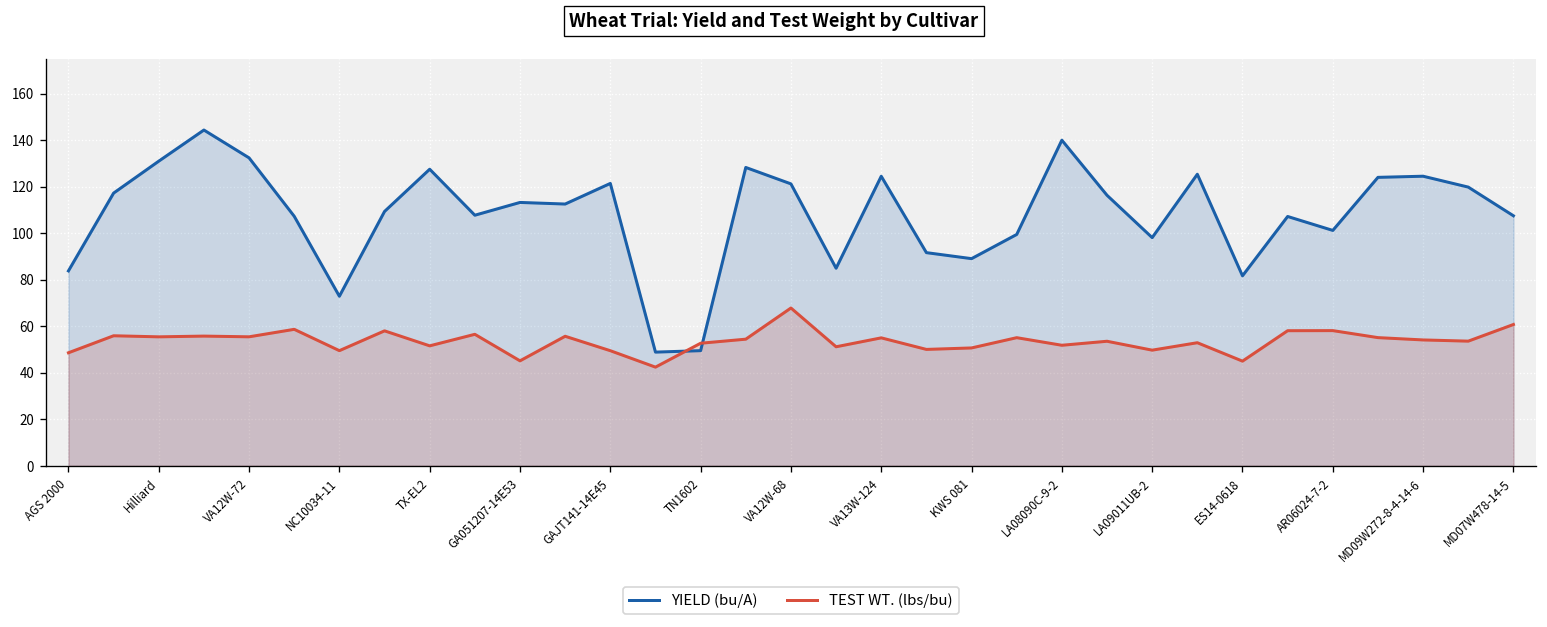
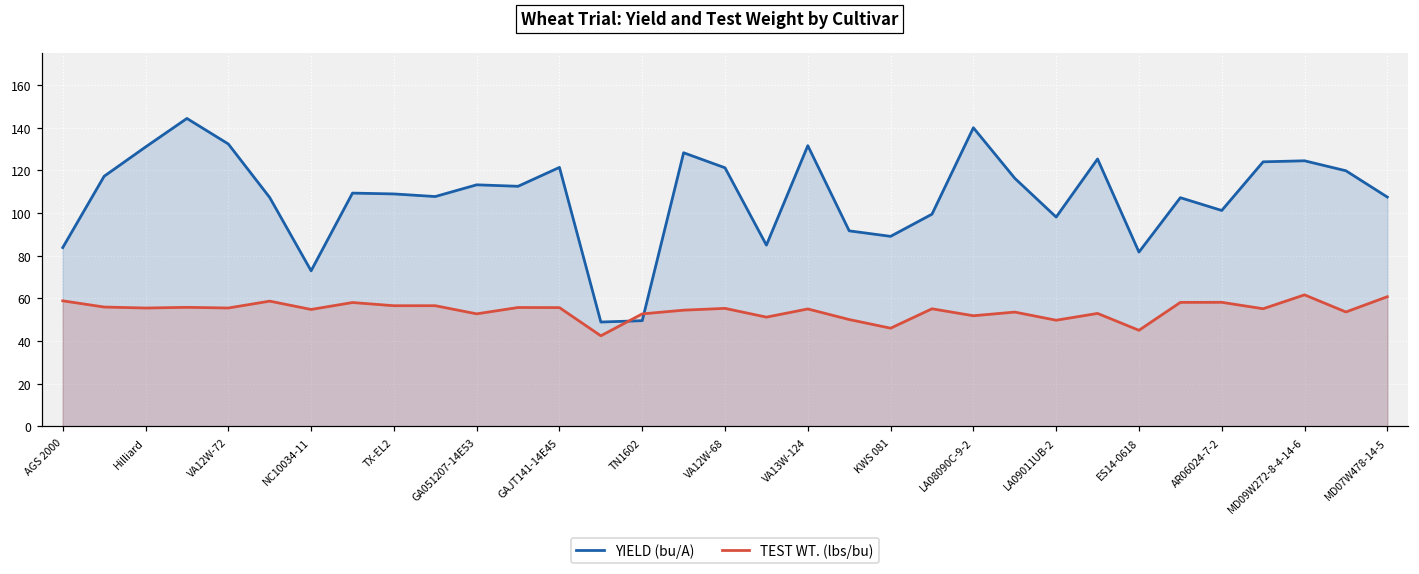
  {
    "YIELD (bu/A)": {
      "AGS 2000": 84,
      "Hilliard": 131,
      "VA12W-72": 132,
      "NC10034-11": 73,
-     "TX-EL2": 127,
+     "TX-EL2": 109,
      "GA051207-14E53": 113,
      "GAJT141-14E45": 121,
      "TN1602": 50,
      "VA12W-68": 121,
-     "VA13W-124": 124,
+     "VA13W-124": 132,
      "KWS 081": 89,
      "LA08090C-9-2": 140,
      "LA09011UB-2": 98,
      "ES14-0618": 82,
      "AR06024-7-2": 101,
      "MD09W272-8-4-14-6": 124,
      "MD07W478-14-5": 107
    },
    "TEST WT. (lbs/bu)": {
-     "AGS 2000": 49,
+     "AGS 2000": 59,
      "Hilliard": 55,
      "VA12W-72": 55,
-     "NC10034-11": 50,
-     "TX-EL2": 52,
-     "GA051207-14E53": 45,
-     "GAJT141-14E45": 49,
+     "NC10034-11": 55,
+     "TX-EL2": 57,
+     "GA051207-14E53": 53,
+     "GAJT141-14E45": 56,
      "TN1602": 53,
-     "VA12W-68": 68,
+     "VA12W-68": 55,
      "VA13W-124": 55,
-     "KWS 081": 51,
+     "KWS 081": 46,
      "LA08090C-9-2": 52,
      "LA09011UB-2": 50,
      "ES14-0618": 45,
      "AR06024-7-2": 58,
-     "MD09W272-8-4-14-6": 54,
+     "MD09W272-8-4-14-6": 62,
      "MD07W478-14-5": 61
    }
  }
